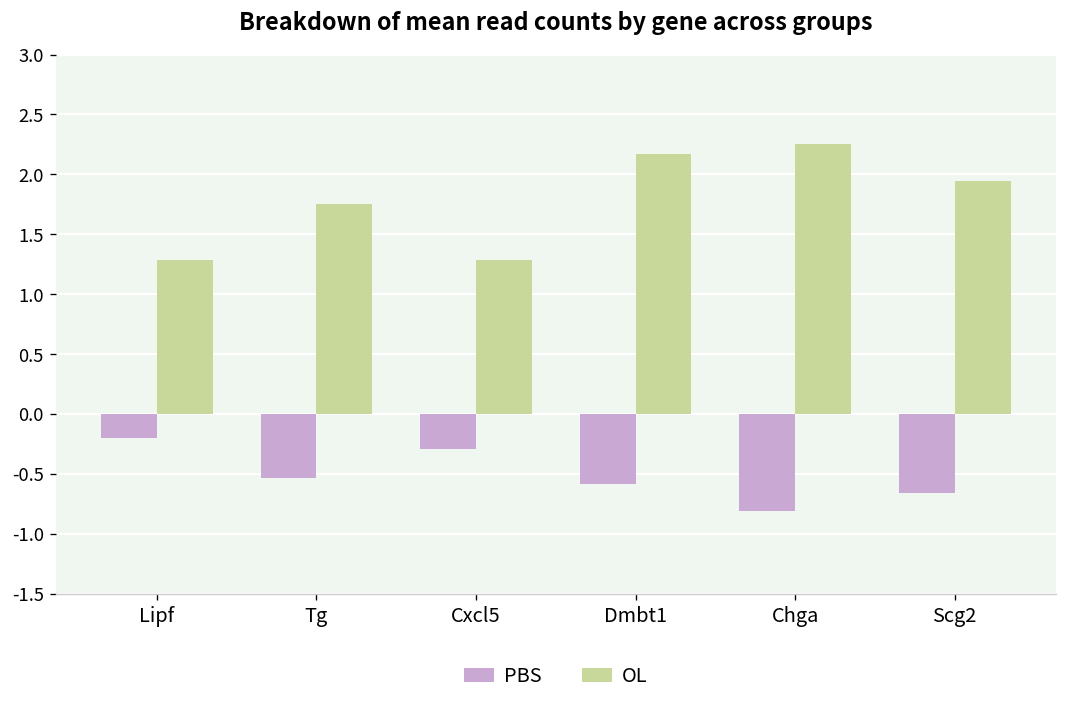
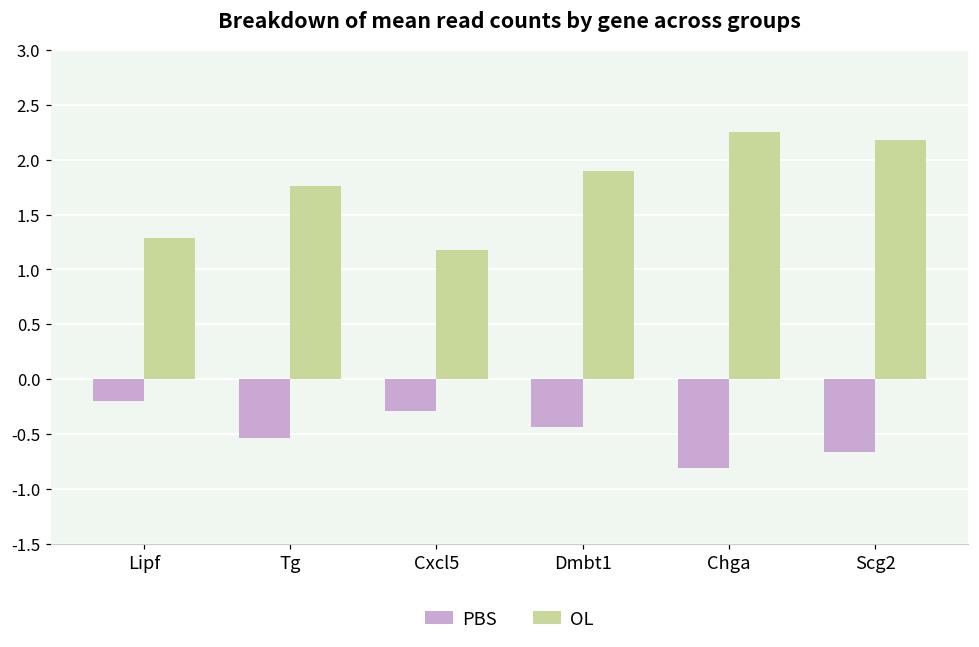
  {
    "PBS": {
      "Lipf": -0.2,
      "Tg": -0.5,
      "Cxcl5": -0.3,
-     "Dmbt1": -0.6,
+     "Dmbt1": -0.4,
      "Chga": -0.8,
      "Scg2": -0.7
    },
    "OL": {
      "Lipf": 1.3,
      "Tg": 1.8,
-     "Cxcl5": 1.3,
-     "Dmbt1": 2.2,
+     "Cxcl5": 1.2,
+     "Dmbt1": 1.9,
      "Chga": 2.3,
-     "Scg2": 1.9
+     "Scg2": 2.2
    }
  }
